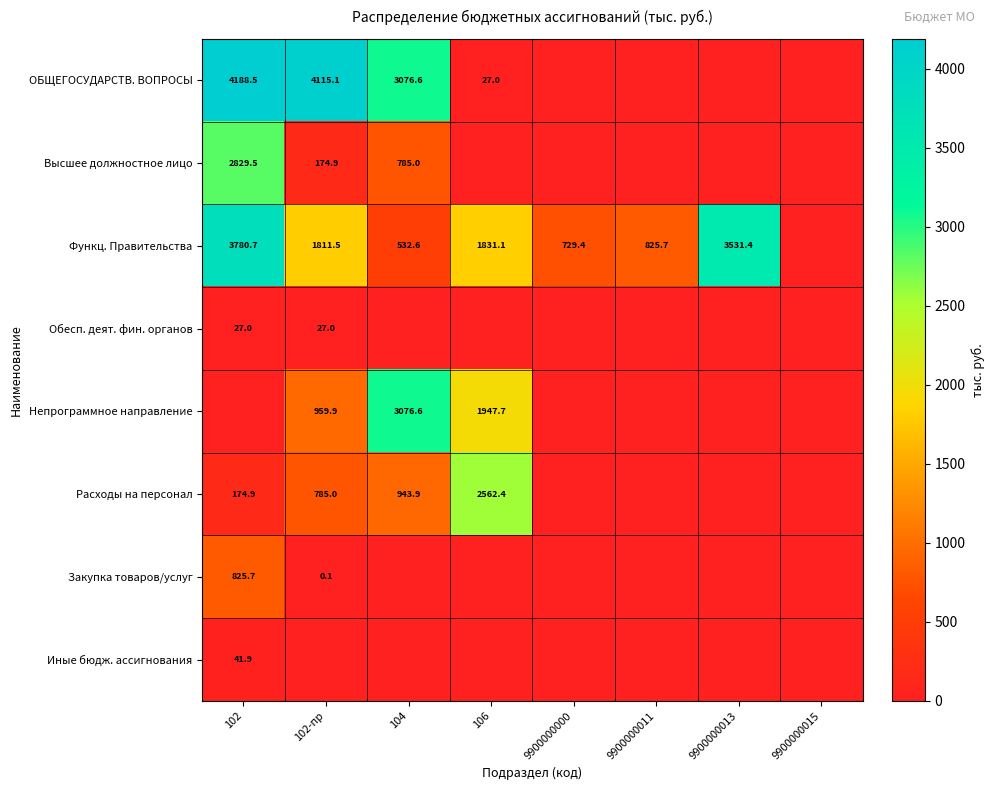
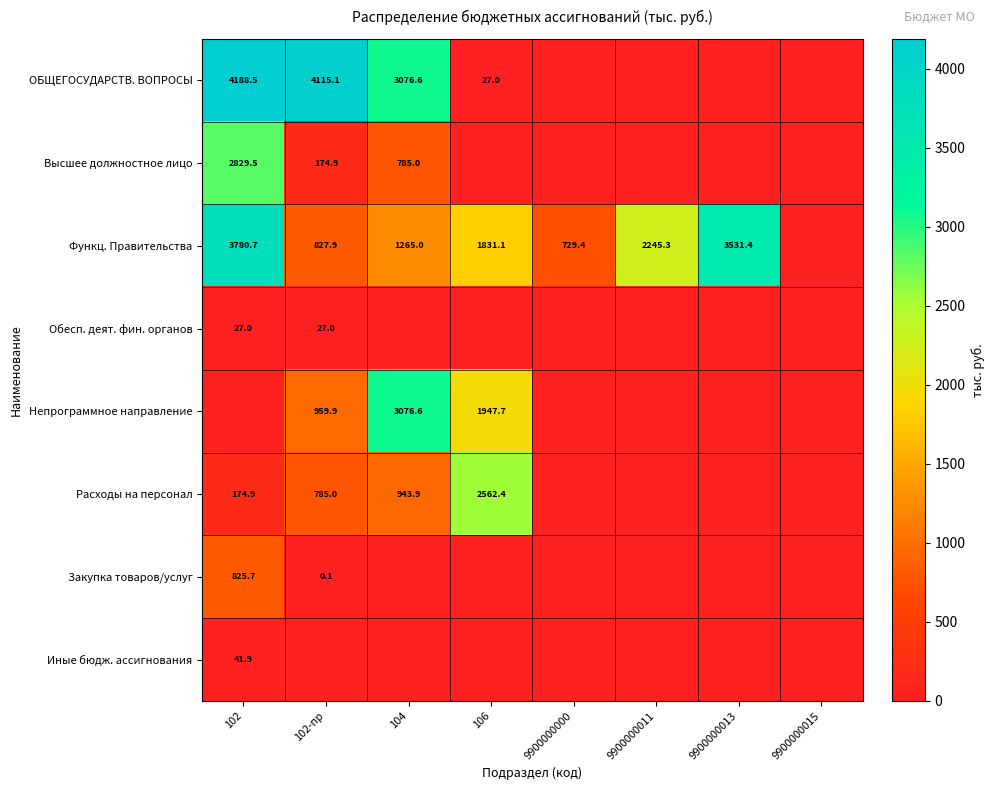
  {
    "ОБЩЕГОСУДАРСТВ. ВОПРОСЫ": {
      "102": 4188.5,
      "102-пр": 4115.1,
      "104": 3076.6,
      "106": 27.0
    },
    "Высшее должностное лицо": {
      "102": 2829.5,
      "102-пр": 174.9,
      "104": 785.0
    },
    "Функц. Правительства": {
      "102": 3780.7,
-     "102-пр": 1811.5,
-     "104": 532.6,
+     "102-пр": 827.9,
+     "104": 1265.0,
      "106": 1831.1,
      "9900000000": 729.4,
-     "9900000011": 825.7,
+     "9900000011": 2245.3,
      "9900000013": 3531.4
    },
    "Обесп. деят. фин. органов": {
      "102": 27.0,
      "102-пр": 27.0
    },
    "Непрограммное направление": {
      "102-пр": 959.9,
      "104": 3076.6,
      "106": 1947.7
    },
    "Расходы на персонал": {
      "102": 174.9,
      "102-пр": 785.0,
      "104": 943.9,
      "106": 2562.4
    },
    "Закупка товаров/услуг": {
      "102": 825.7,
      "102-пр": 0.1
    },
    "Иные бюдж. ассигнования": {
      "102": 41.9
    }
  }
